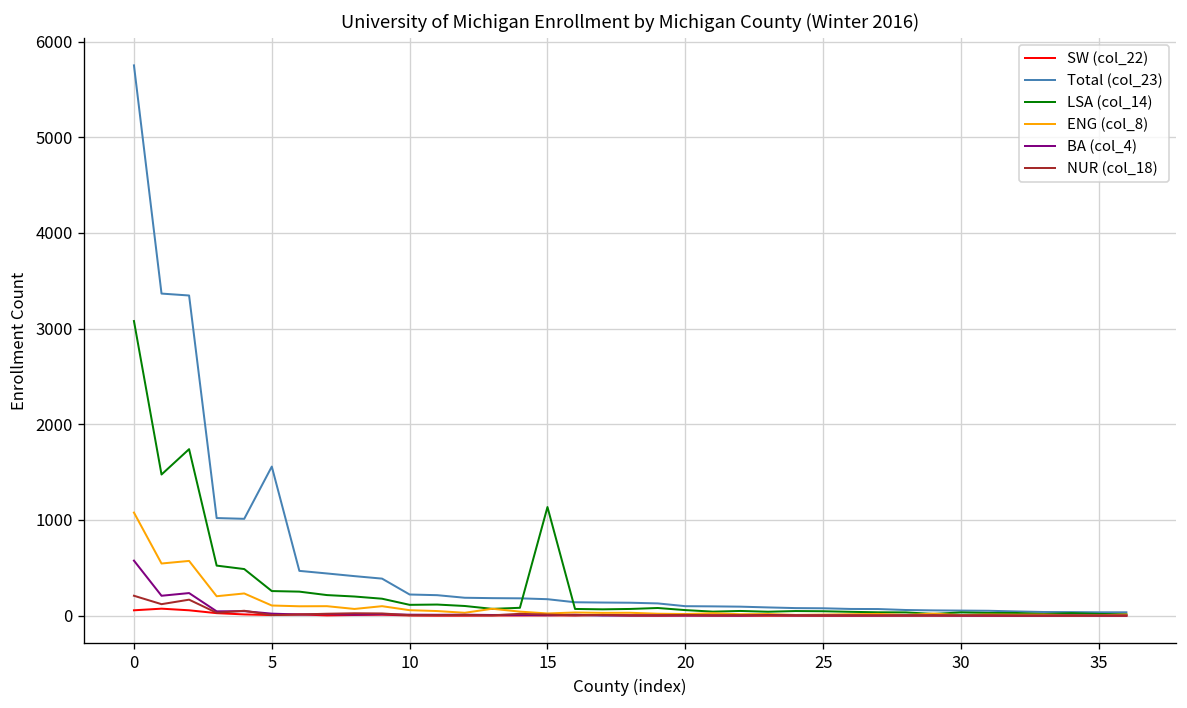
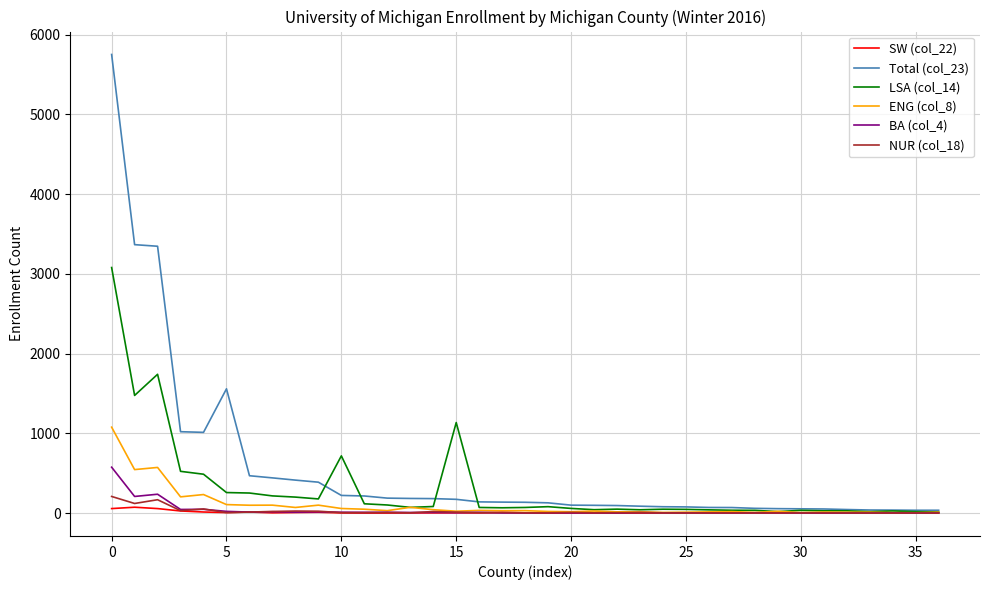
  {
    "SW (col_22)": {
      "0": 100
    },
    "Total (col_23)": {
      "0": 5800,
      "5": 1600,
      "10": 200,
      "15": 200,
      "20": 100
    },
    "LSA (col_14)": {
      "0": 3100,
      "5": 300,
-     "10": 100,
+     "10": 700,
      "15": 1100,
      "20": 100
    },
    "ENG (col_8)": {
      "0": 1100,
      "5": 100,
      "10": 100
    },
    "BA (col_4)": {
      "0": 600
    },
    "NUR (col_18)": {
      "0": 200
    }
  }
